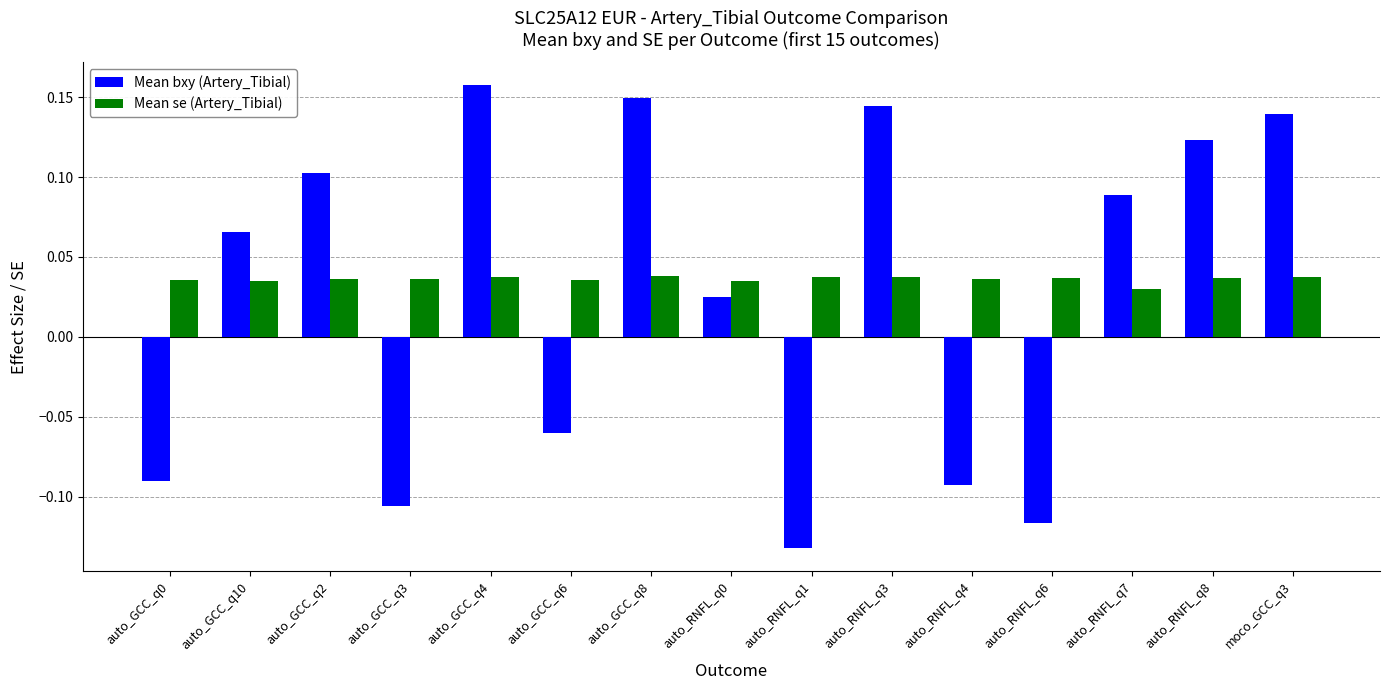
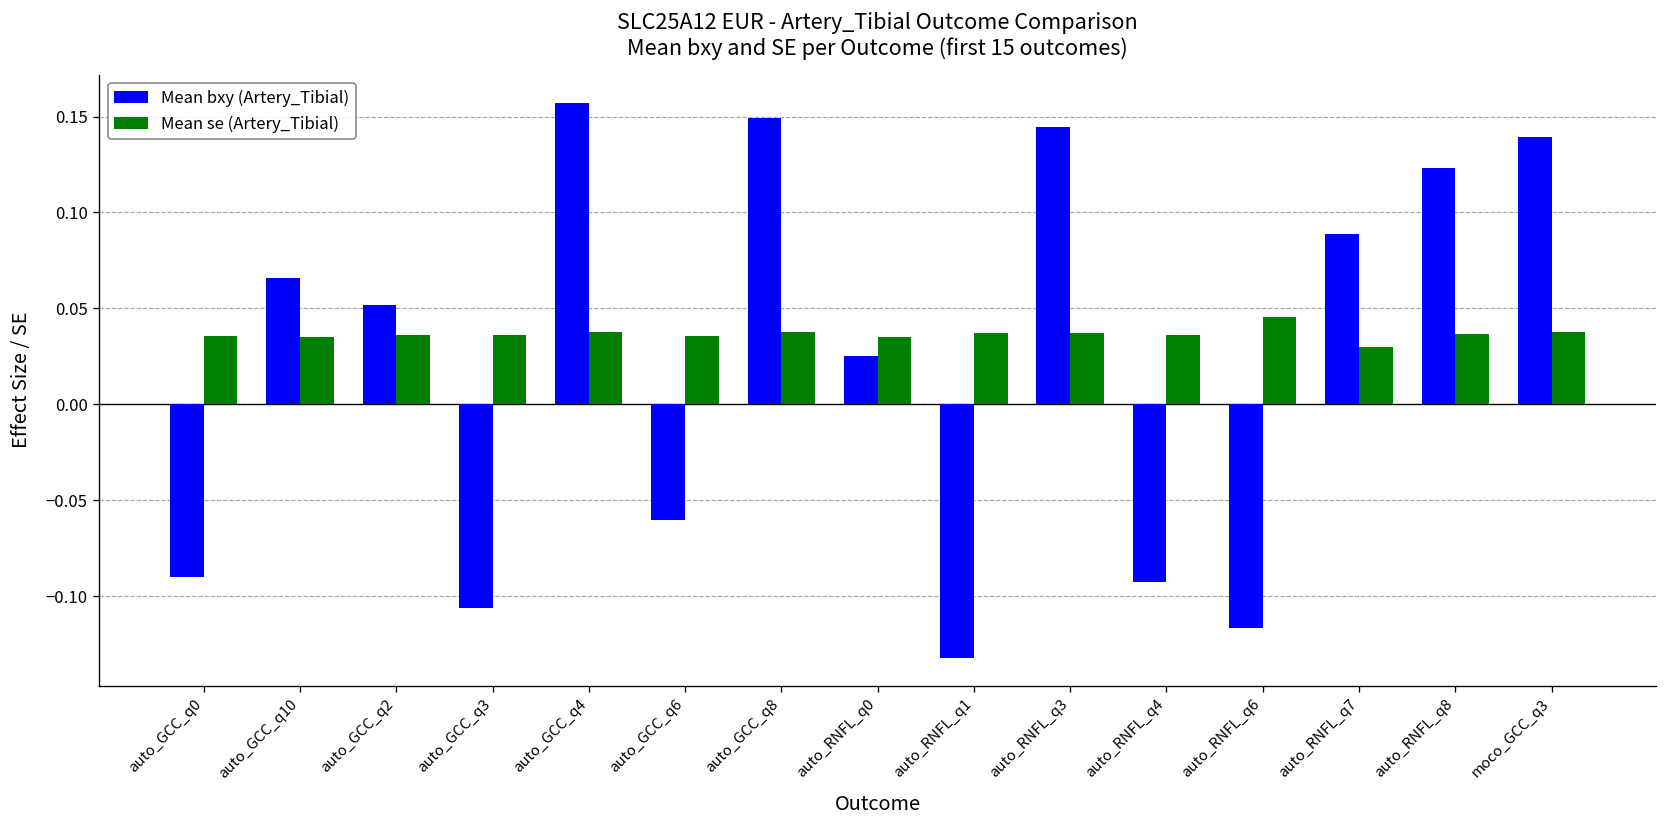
  {
    "Mean bxy (Artery_Tibial)": {
      "auto_GCC_q0": -0.090,
      "auto_GCC_q10": 0.066,
-     "auto_GCC_q2": 0.103,
+     "auto_GCC_q2": 0.052,
      "auto_GCC_q3": -0.106,
      "auto_GCC_q4": 0.157,
      "auto_GCC_q6": -0.060,
      "auto_GCC_q8": 0.149,
      "auto_RNFL_q0": 0.025,
      "auto_RNFL_q1": -0.132,
      "auto_RNFL_q3": 0.144,
      "auto_RNFL_q4": -0.093,
      "auto_RNFL_q6": -0.117,
      "auto_RNFL_q7": 0.089,
      "auto_RNFL_q8": 0.123,
      "moco_GCC_q3": 0.139
    },
    "Mean se (Artery_Tibial)": {
      "auto_GCC_q0": 0.035,
      "auto_GCC_q10": 0.035,
      "auto_GCC_q2": 0.036,
      "auto_GCC_q3": 0.036,
      "auto_GCC_q4": 0.038,
      "auto_GCC_q6": 0.036,
      "auto_GCC_q8": 0.038,
      "auto_RNFL_q0": 0.035,
      "auto_RNFL_q1": 0.037,
      "auto_RNFL_q3": 0.037,
      "auto_RNFL_q4": 0.036,
-     "auto_RNFL_q6": 0.037,
+     "auto_RNFL_q6": 0.046,
      "auto_RNFL_q7": 0.030,
      "auto_RNFL_q8": 0.037,
      "moco_GCC_q3": 0.037
    }
  }
